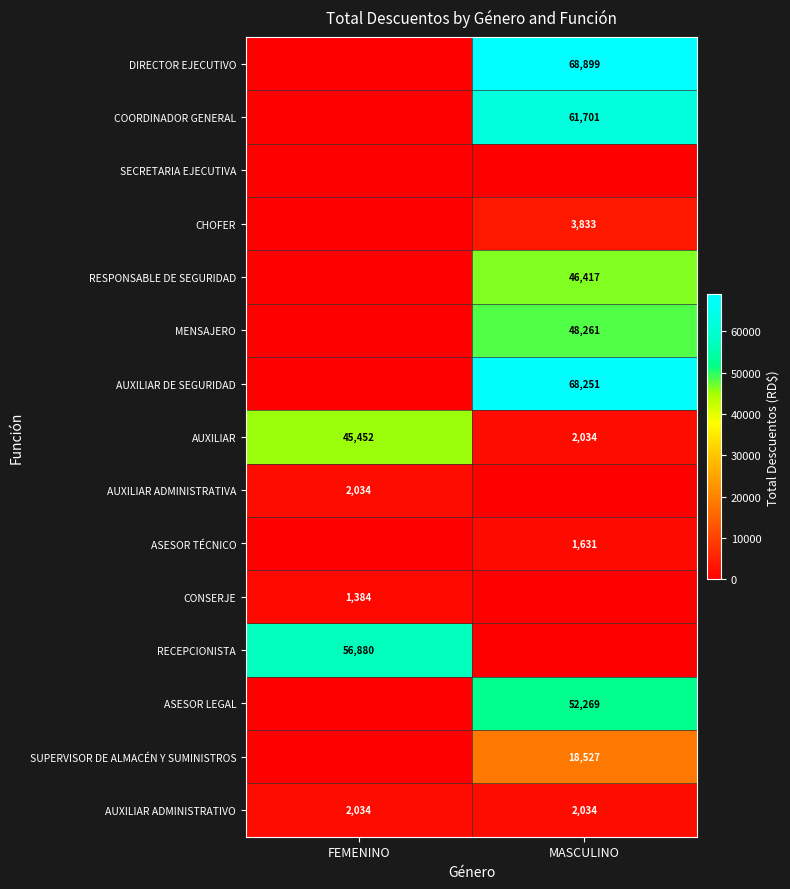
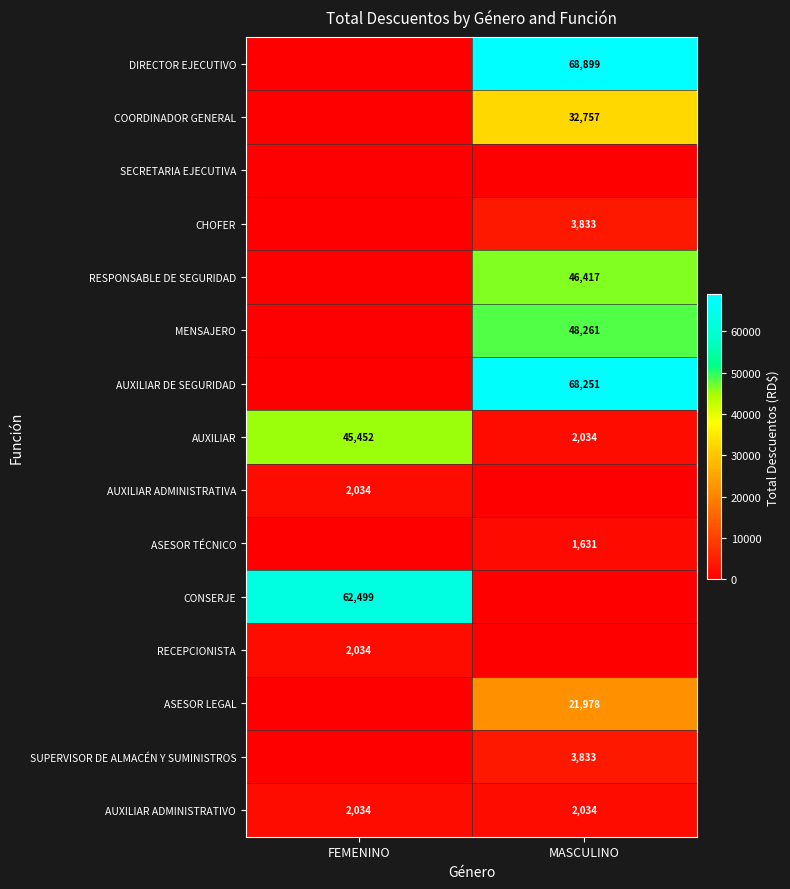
  {
    "DIRECTOR EJECUTIVO": {
      "MASCULINO": "68,899"
    },
    "COORDINADOR GENERAL": {
-     "MASCULINO": "61,701"
+     "MASCULINO": "32,757"
    },
    "CHOFER": {
      "MASCULINO": "3,833"
    },
    "RESPONSABLE DE SEGURIDAD": {
      "MASCULINO": "46,417"
    },
    "MENSAJERO": {
      "MASCULINO": "48,261"
    },
    "AUXILIAR DE SEGURIDAD": {
      "MASCULINO": "68,251"
    },
    "AUXILIAR": {
      "FEMENINO": "45,452",
      "MASCULINO": "2,034"
    },
    "AUXILIAR ADMINISTRATIVA": {
      "FEMENINO": "2,034"
    },
    "ASESOR TÉCNICO": {
      "MASCULINO": "1,631"
    },
    "CONSERJE": {
-     "FEMENINO": "1,384"
+     "FEMENINO": "62,499"
    },
    "RECEPCIONISTA": {
-     "FEMENINO": "56,880"
+     "FEMENINO": "2,034"
    },
    "ASESOR LEGAL": {
-     "MASCULINO": "52,269"
+     "MASCULINO": "21,978"
    },
    "SUPERVISOR DE ALMACÉN Y SUMINISTROS": {
-     "MASCULINO": "18,527"
+     "MASCULINO": "3,833"
    },
    "AUXILIAR ADMINISTRATIVO": {
      "FEMENINO": "2,034",
      "MASCULINO": "2,034"
    }
  }
